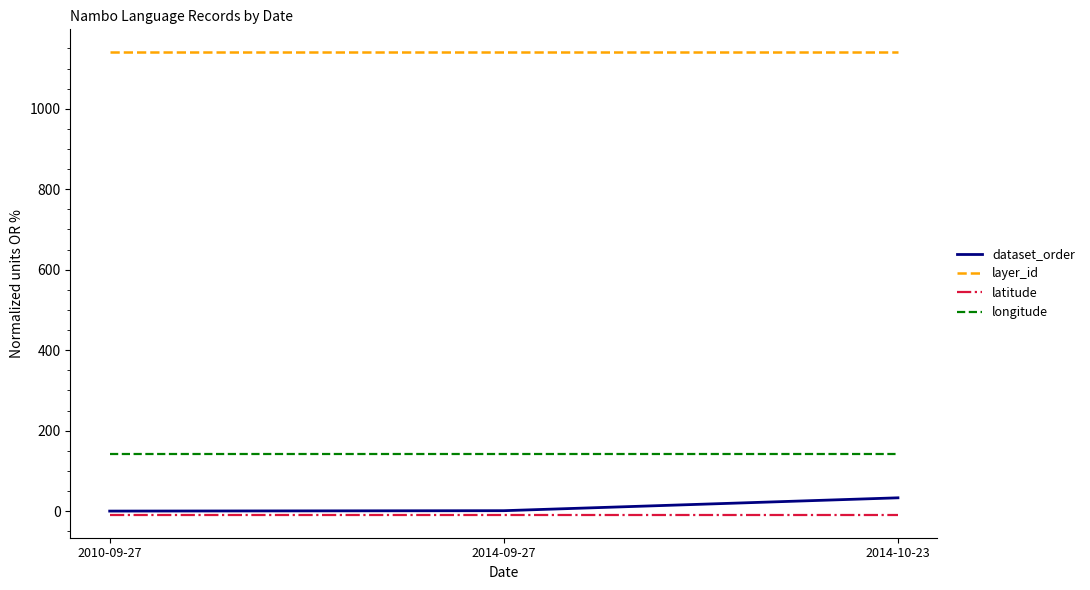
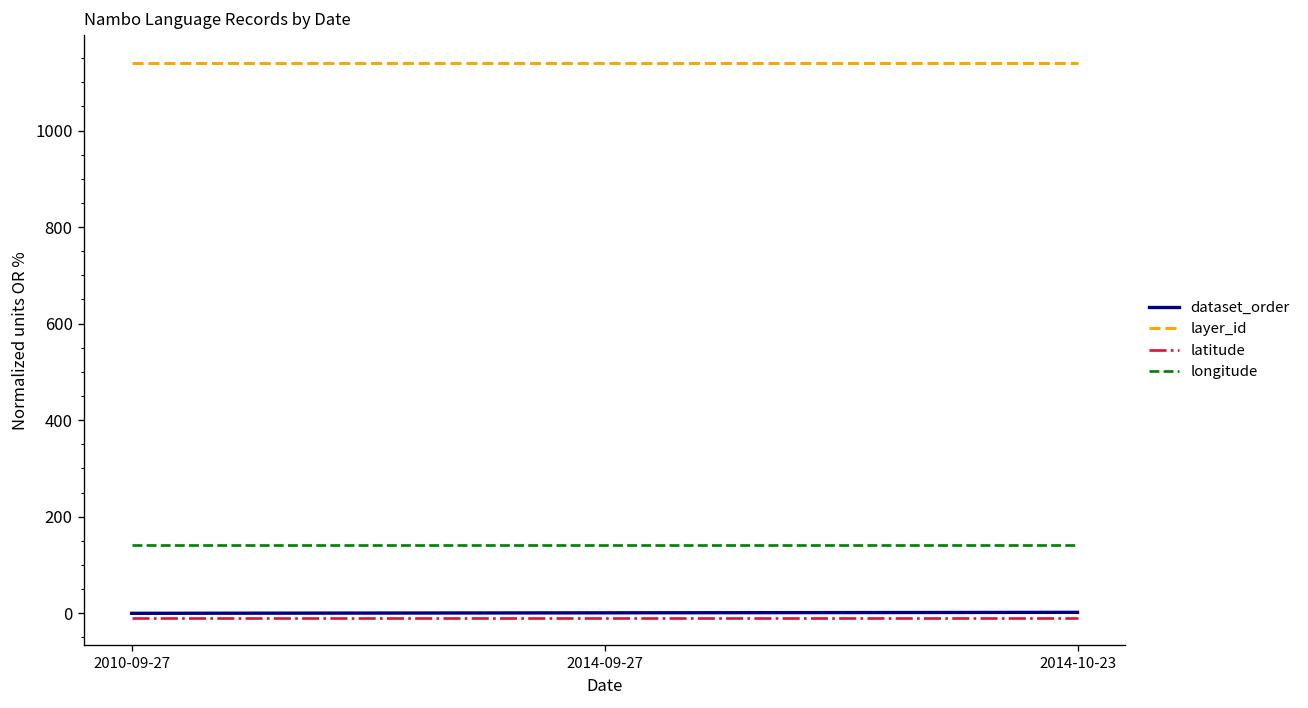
  {
    "dataset_order": {
      "2010-09-27": 0,
      "2014-09-27": 0,
-     "2014-10-23": 30
+     "2014-10-23": 0
    },
    "layer_id": {
      "2010-09-27": 1140,
      "2014-09-27": 1140,
      "2014-10-23": 1140
    },
    "latitude": {
      "2010-09-27": -10,
      "2014-09-27": -10,
      "2014-10-23": -10
    },
    "longitude": {
      "2010-09-27": 140,
      "2014-09-27": 140,
      "2014-10-23": 140
    }
  }
